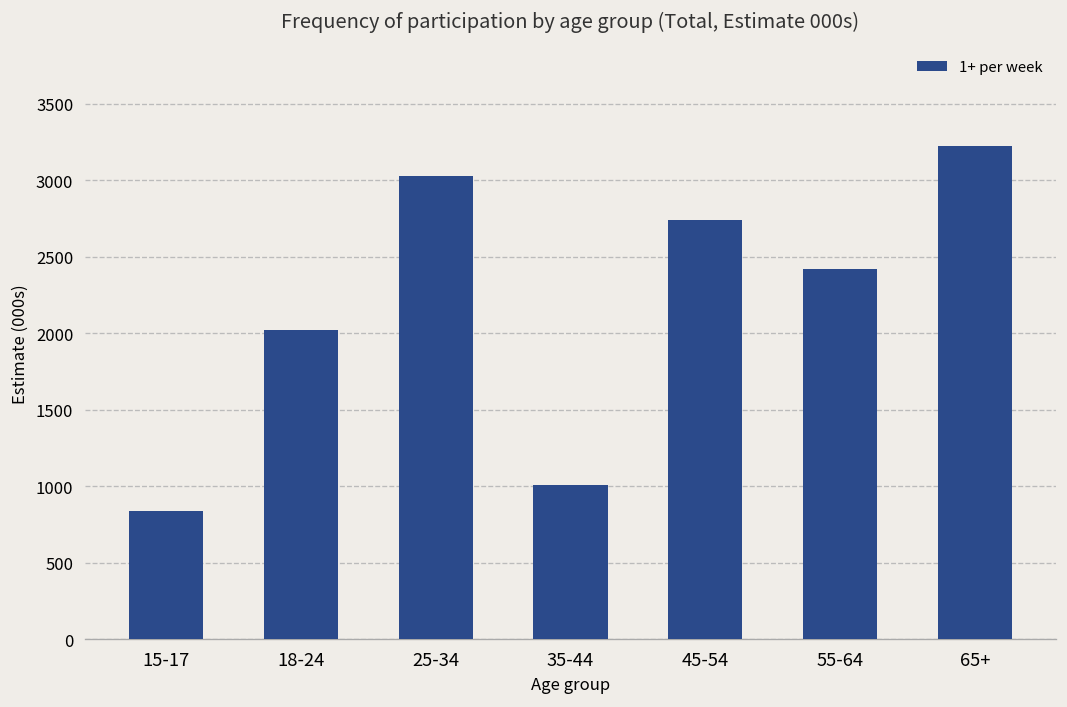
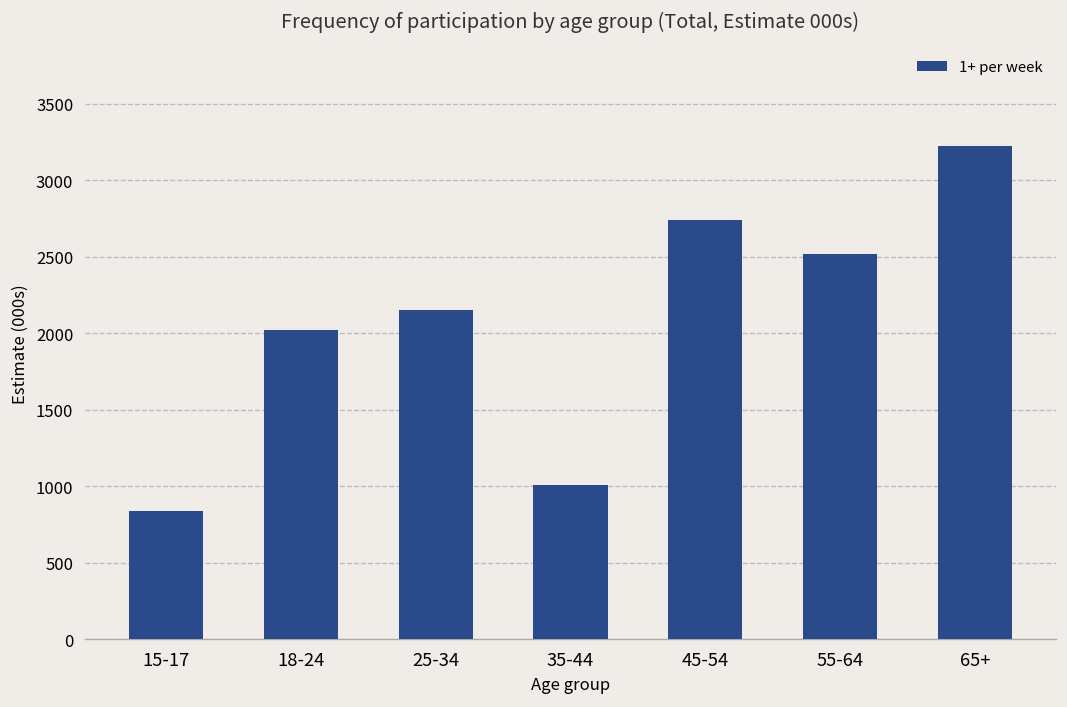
  {
    "15-17": 840,
    "18-24": 2020,
-   "25-34": 3030,
+   "25-34": 2150,
    "35-44": 1010,
    "45-54": 2740,
-   "55-64": 2420,
+   "55-64": 2520,
    "65+": 3230
  }
